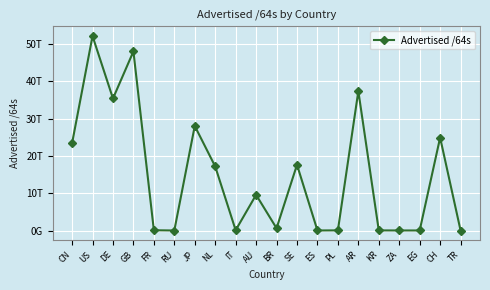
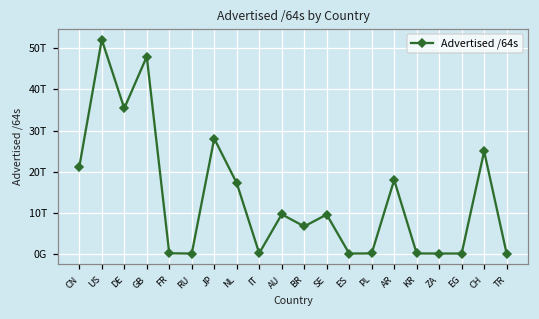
  {
-   "CN": "23T",
+   "CN": "21T",
    "US": "52T",
    "DE": "35T",
    "GB": "48T",
    "FR": "0T",
    "RU": "0T",
    "JP": "28T",
    "NL": "17T",
    "IT": "0T",
    "AU": "10T",
-   "BR": "1T",
-   "SE": "18T",
+   "BR": "7T",
+   "SE": "10T",
    "ES": "0T",
    "PL": "0T",
-   "AR": "37T",
+   "AR": "18T",
    "KR": "0T",
    "ZA": "0T",
    "EG": "0T",
    "CH": "25T",
    "TR": "0T"
  }
